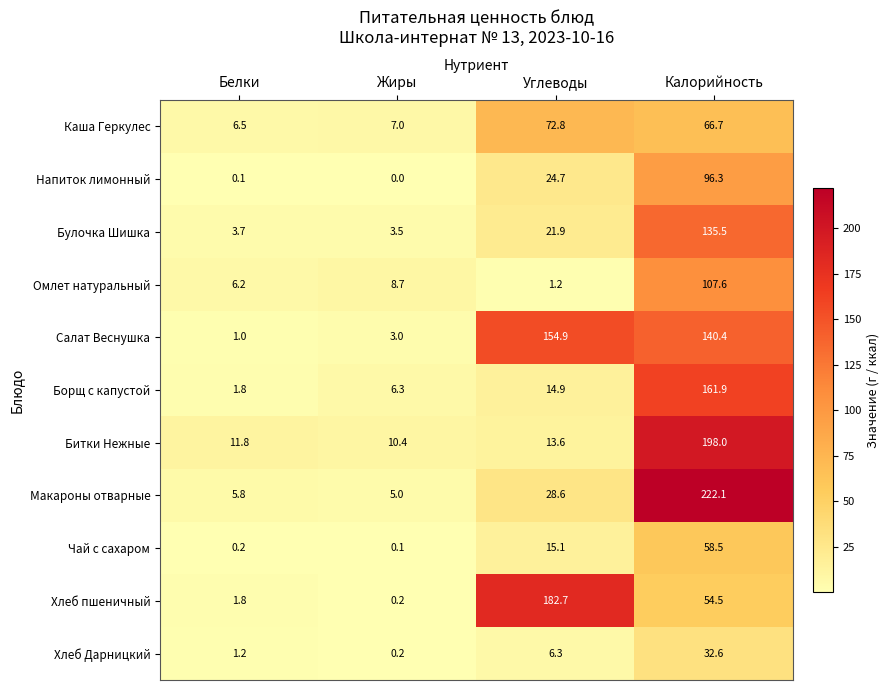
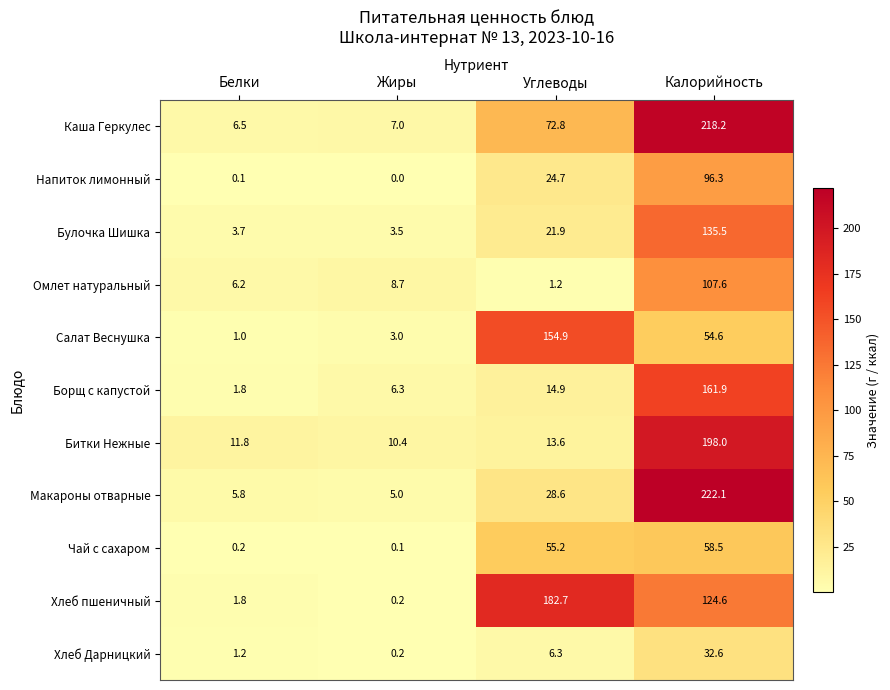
  {
    "Каша Геркулес": {
      "Белки": 6.5,
      "Жиры": 7.0,
      "Углеводы": 72.8,
-     "Калорийность": 66.7
+     "Калорийность": 218.2
    },
    "Напиток лимонный": {
      "Белки": 0.1,
      "Жиры": 0.0,
      "Углеводы": 24.7,
      "Калорийность": 96.3
    },
    "Булочка Шишка": {
      "Белки": 3.7,
      "Жиры": 3.5,
      "Углеводы": 21.9,
      "Калорийность": 135.5
    },
    "Омлет натуральный": {
      "Белки": 6.2,
      "Жиры": 8.7,
      "Углеводы": 1.2,
      "Калорийность": 107.6
    },
    "Салат Веснушка": {
      "Белки": 1.0,
      "Жиры": 3.0,
      "Углеводы": 154.9,
-     "Калорийность": 140.4
+     "Калорийность": 54.6
    },
    "Борщ с капустой": {
      "Белки": 1.8,
      "Жиры": 6.3,
      "Углеводы": 14.9,
      "Калорийность": 161.9
    },
    "Битки Нежные": {
      "Белки": 11.8,
      "Жиры": 10.4,
      "Углеводы": 13.6,
      "Калорийность": 198.0
    },
    "Макароны отварные": {
      "Белки": 5.8,
      "Жиры": 5.0,
      "Углеводы": 28.6,
      "Калорийность": 222.1
    },
    "Чай с сахаром": {
      "Белки": 0.2,
      "Жиры": 0.1,
-     "Углеводы": 15.1,
+     "Углеводы": 55.2,
      "Калорийность": 58.5
    },
    "Хлеб пшеничный": {
      "Белки": 1.8,
      "Жиры": 0.2,
      "Углеводы": 182.7,
-     "Калорийность": 54.5
+     "Калорийность": 124.6
    },
    "Хлеб Дарницкий": {
      "Белки": 1.2,
      "Жиры": 0.2,
      "Углеводы": 6.3,
      "Калорийность": 32.6
    }
  }
